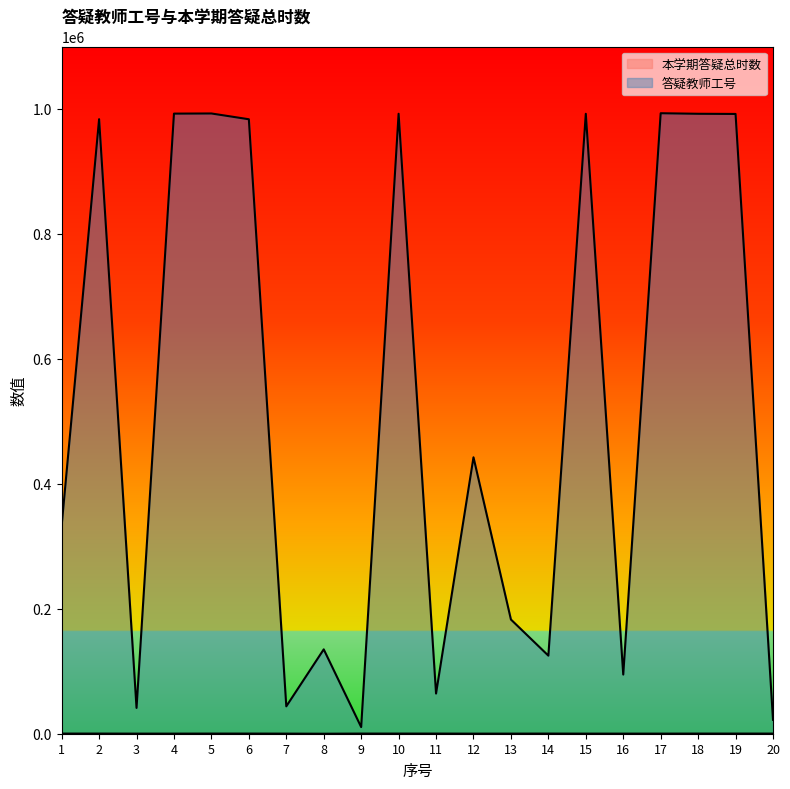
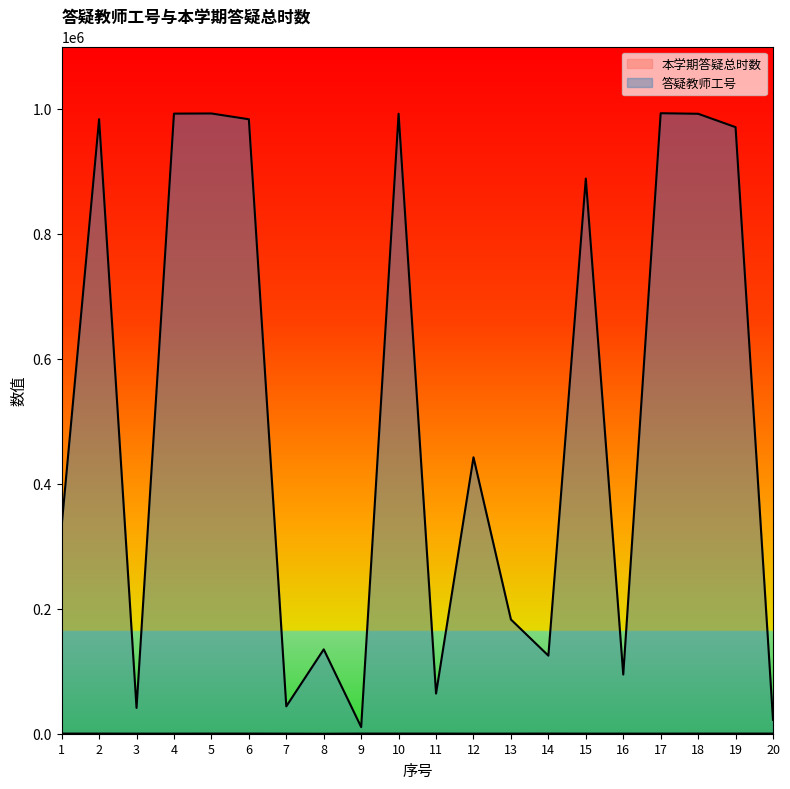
  {
    "本学期答疑总时数": {
      "1": 0,
      "2": 0,
      "3": 0,
      "4": 0,
      "5": 0,
      "6": 0,
      "7": 0,
      "8": 0,
      "9": 0,
      "10": 0,
      "11": 0,
      "12": 0,
      "13": 0,
      "14": 0,
      "15": 0,
      "16": 0,
      "17": 0,
      "18": 0,
      "19": 0,
      "20": 0
    },
    "答疑教师工号": {
      "1": 330000,
      "2": 980000,
      "3": 40000,
      "4": 990000,
      "5": 990000,
      "6": 980000,
      "7": 40000,
      "8": 140000,
      "9": 10000,
      "10": 990000,
      "11": 60000,
      "12": 440000,
      "13": 180000,
      "14": 120000,
-     "15": 990000,
+     "15": 890000,
      "16": 90000,
      "17": 990000,
      "18": 990000,
-     "19": 990000,
+     "19": 970000,
      "20": 20000
    }
  }
